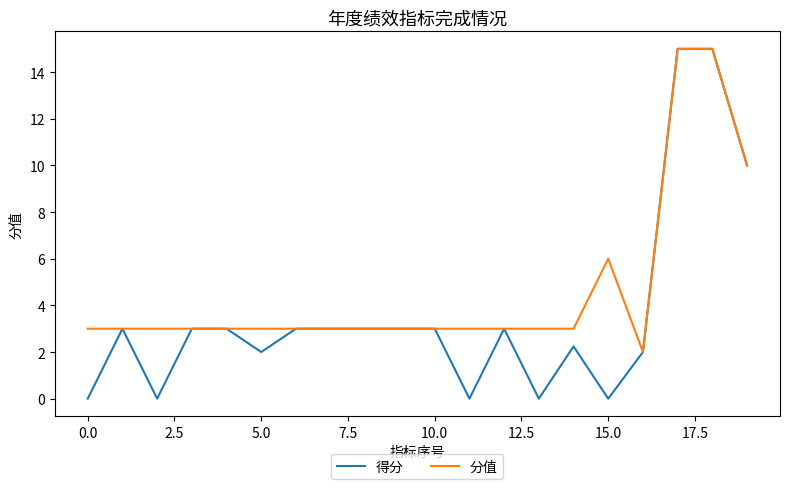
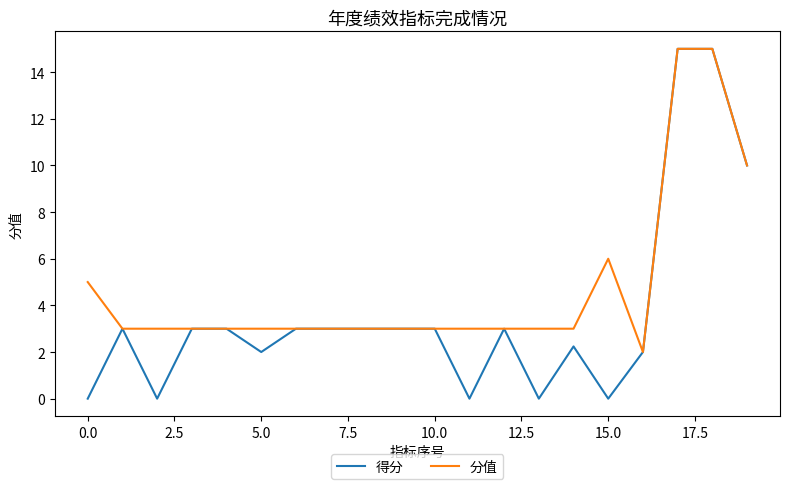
  {
    "得分": {
      "0.0": 0,
      "5.0": 2,
      "15.0": 0
    },
    "分值": {
-     "0.0": 3,
+     "0.0": 5,
      "5.0": 3,
      "15.0": 6
    }
  }
